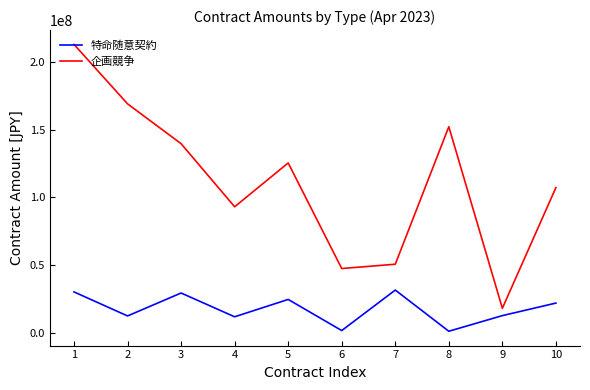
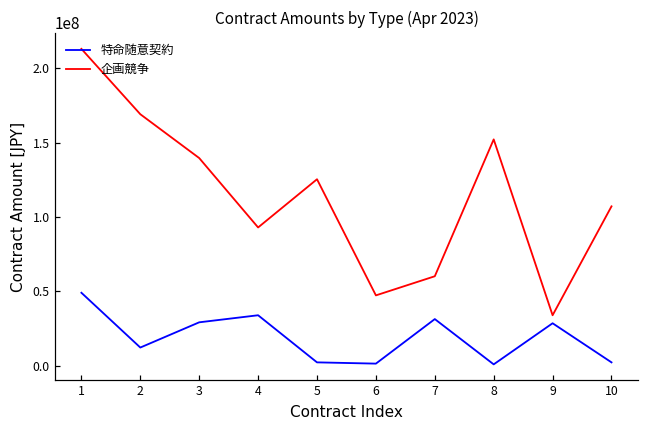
  {
    "特命随意契約": {
-     "1": 30000000,
+     "1": 49000000,
      "2": 12000000,
      "3": 29000000,
-     "4": 12000000,
-     "5": 25000000,
+     "4": 34000000,
+     "5": 2000000,
      "6": 2000000,
      "7": 31000000,
      "8": 1000000,
-     "9": 13000000,
-     "10": 22000000
+     "9": 29000000,
+     "10": 2000000
    },
    "企画競争": {
      "1": 213000000,
      "2": 169000000,
      "3": 140000000,
      "4": 93000000,
      "5": 125000000,
      "6": 47000000,
-     "7": 51000000,
+     "7": 60000000,
      "8": 152000000,
-     "9": 18000000,
+     "9": 34000000,
      "10": 107000000
    }
  }
